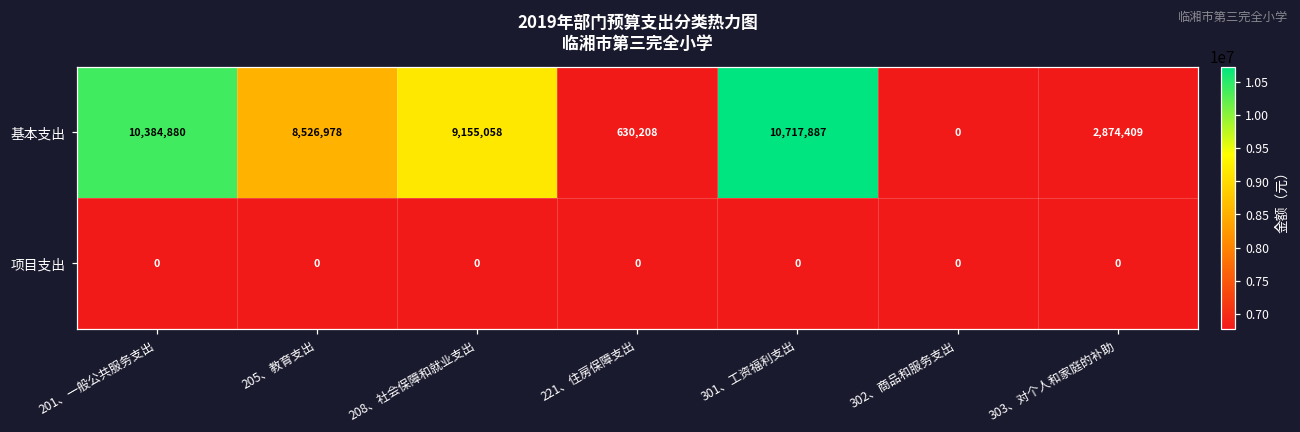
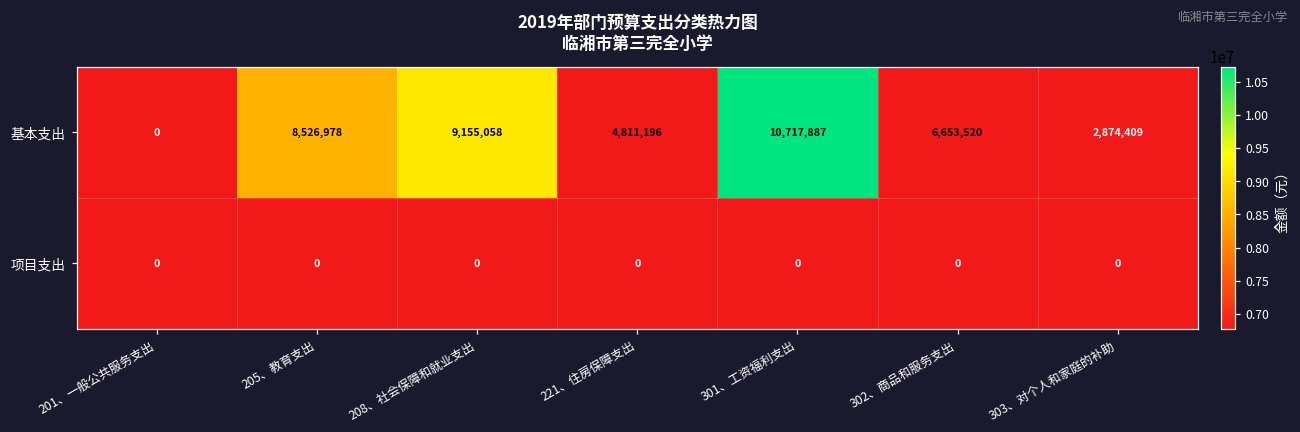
  {
    "基本支出": {
-     "201、一般公共服务支出": "10,384,880",
+     "201、一般公共服务支出": "0",
      "205、教育支出": "8,526,978",
      "208、社会保障和就业支出": "9,155,058",
-     "221、住房保障支出": "630,208",
+     "221、住房保障支出": "4,811,196",
      "301、工资福利支出": "10,717,887",
-     "302、商品和服务支出": "0",
+     "302、商品和服务支出": "6,653,520",
      "303、对个人和家庭的补助": "2,874,409"
    },
    "项目支出": {
      "201、一般公共服务支出": "0",
      "205、教育支出": "0",
      "208、社会保障和就业支出": "0",
      "221、住房保障支出": "0",
      "301、工资福利支出": "0",
      "302、商品和服务支出": "0",
      "303、对个人和家庭的补助": "0"
    }
  }
